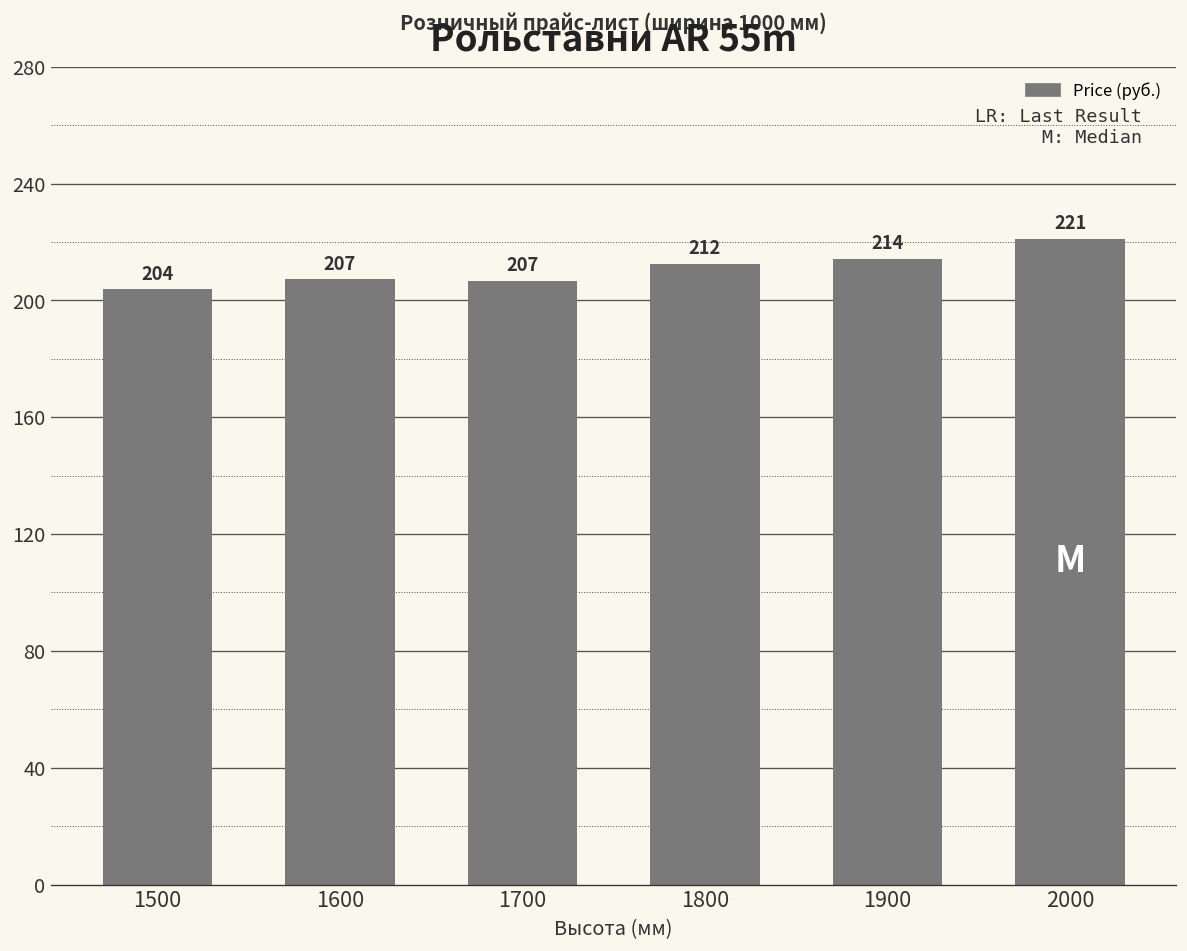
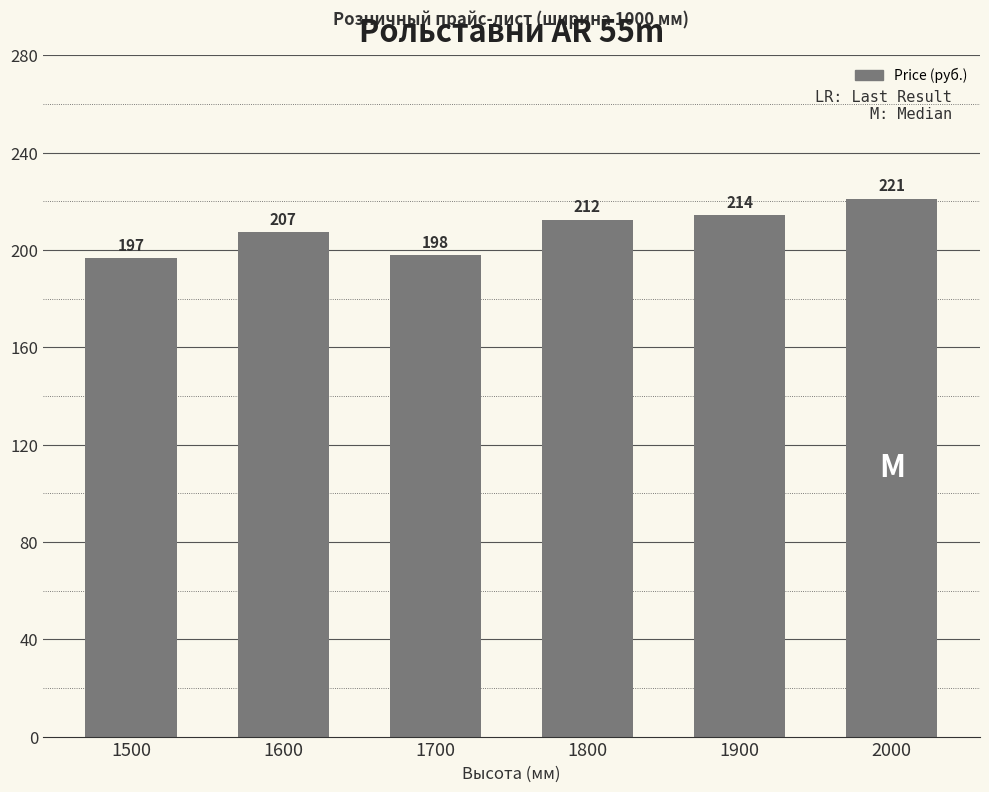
  {
-   "1500": 204,
+   "1500": 197,
    "1600": 207,
-   "1700": 207,
+   "1700": 198,
    "1800": 212,
    "1900": 214,
    "2000": 221
  }
